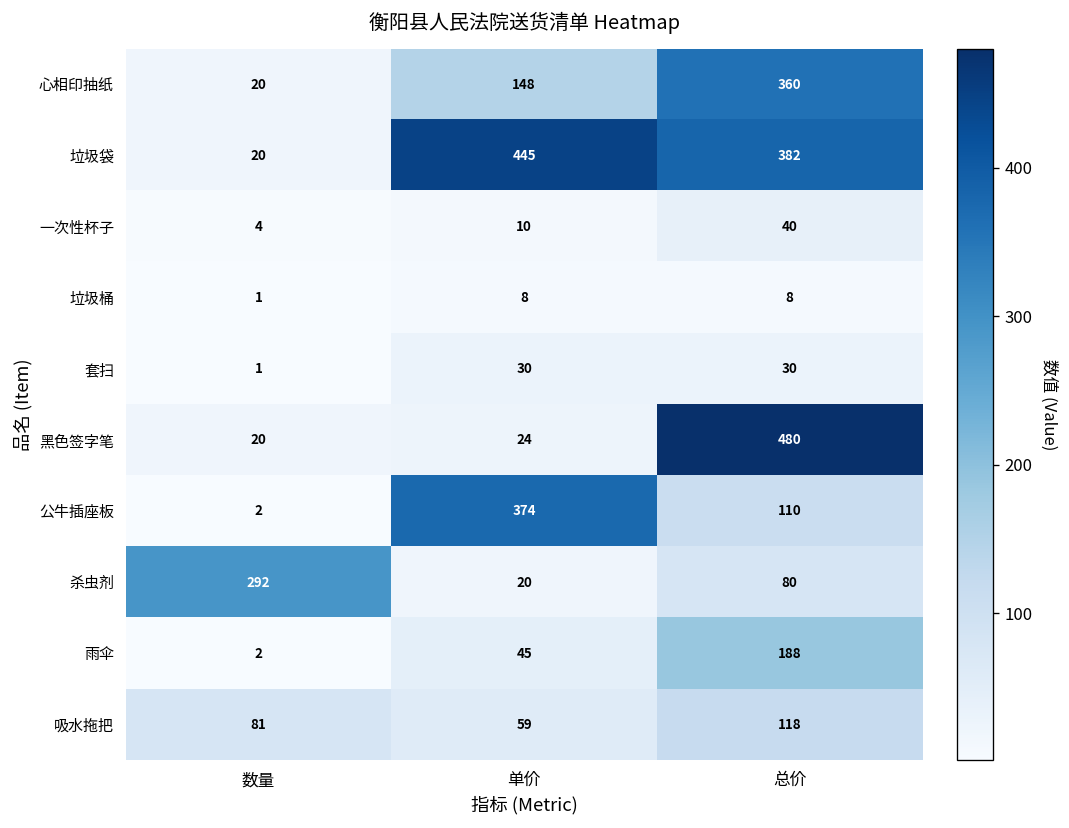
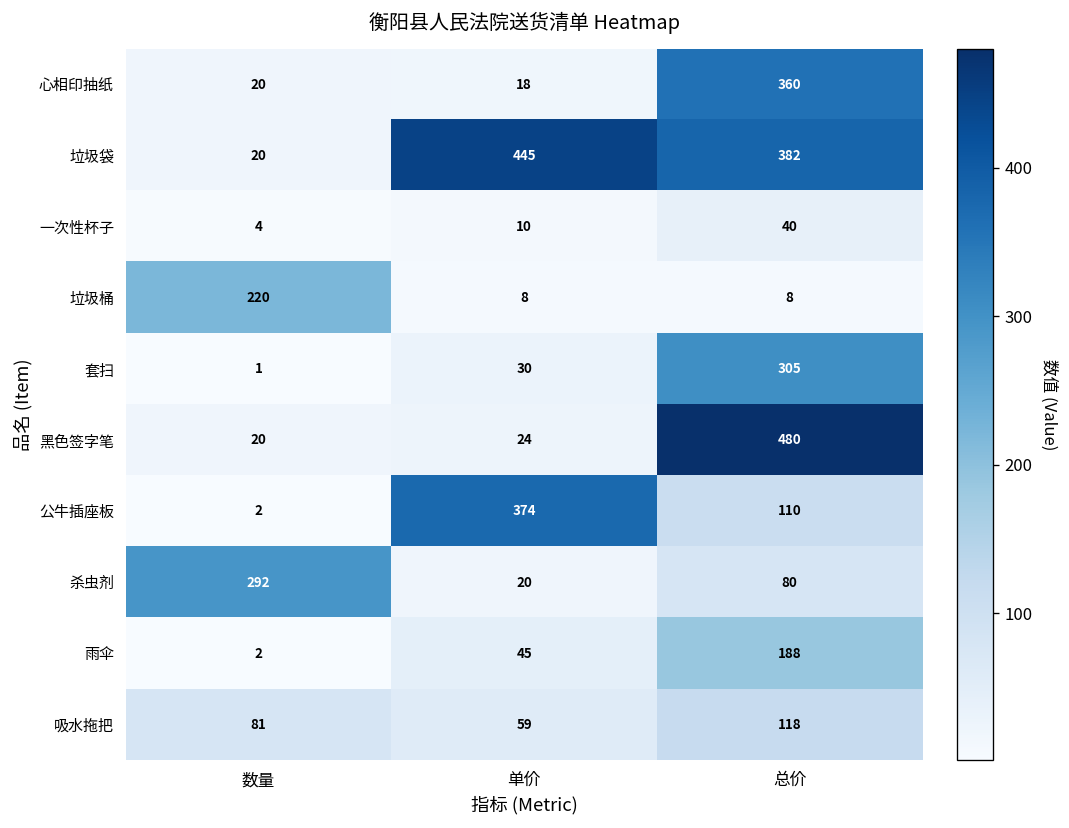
  {
    "心相印抽纸": {
      "数量": 20,
-     "单价": 148,
+     "单价": 18,
      "总价": 360
    },
    "垃圾袋": {
      "数量": 20,
      "单价": 445,
      "总价": 382
    },
    "一次性杯子": {
      "数量": 4,
      "单价": 10,
      "总价": 40
    },
    "垃圾桶": {
-     "数量": 1,
+     "数量": 220,
      "单价": 8,
      "总价": 8
    },
    "套扫": {
      "数量": 1,
      "单价": 30,
-     "总价": 30
+     "总价": 305
    },
    "黑色签字笔": {
      "数量": 20,
      "单价": 24,
      "总价": 480
    },
    "公牛插座板": {
      "数量": 2,
      "单价": 374,
      "总价": 110
    },
    "杀虫剂": {
      "数量": 292,
      "单价": 20,
      "总价": 80
    },
    "雨伞": {
      "数量": 2,
      "单价": 45,
      "总价": 188
    },
    "吸水拖把": {
      "数量": 81,
      "单价": 59,
      "总价": 118
    }
  }
